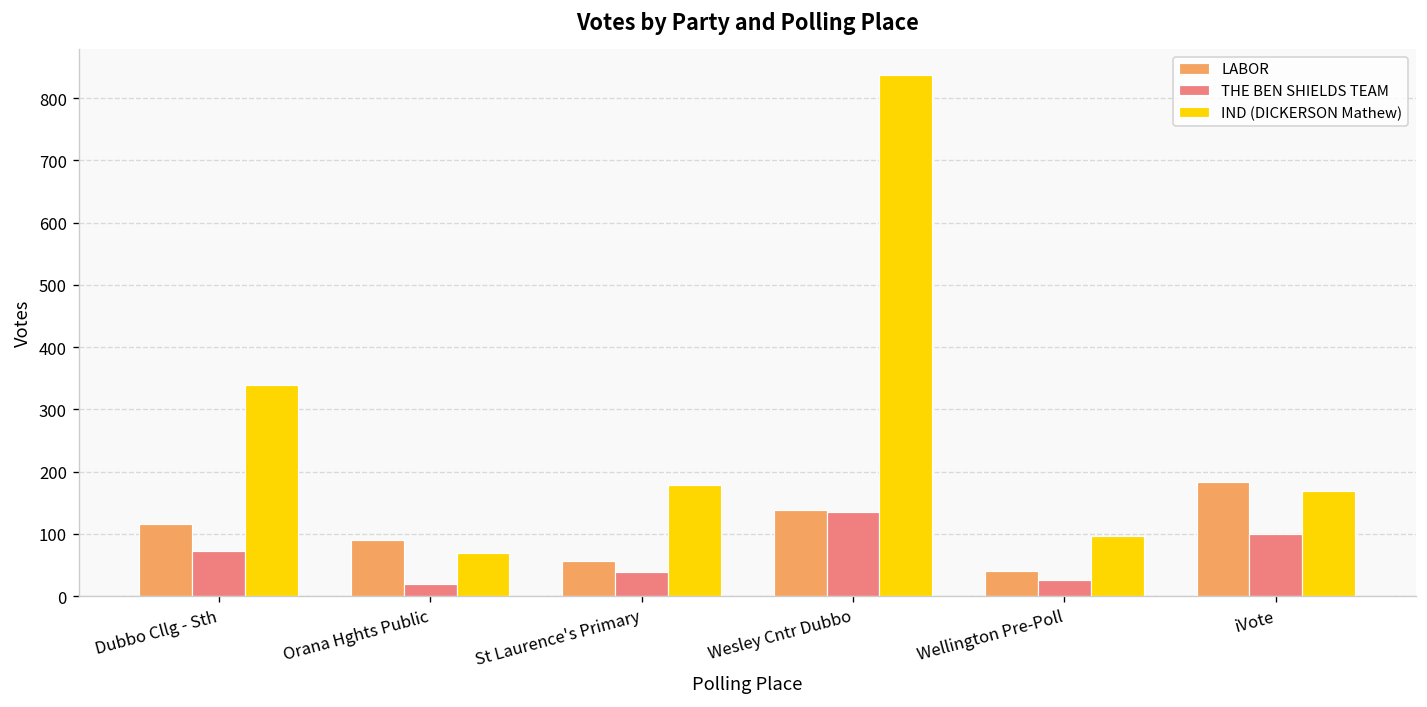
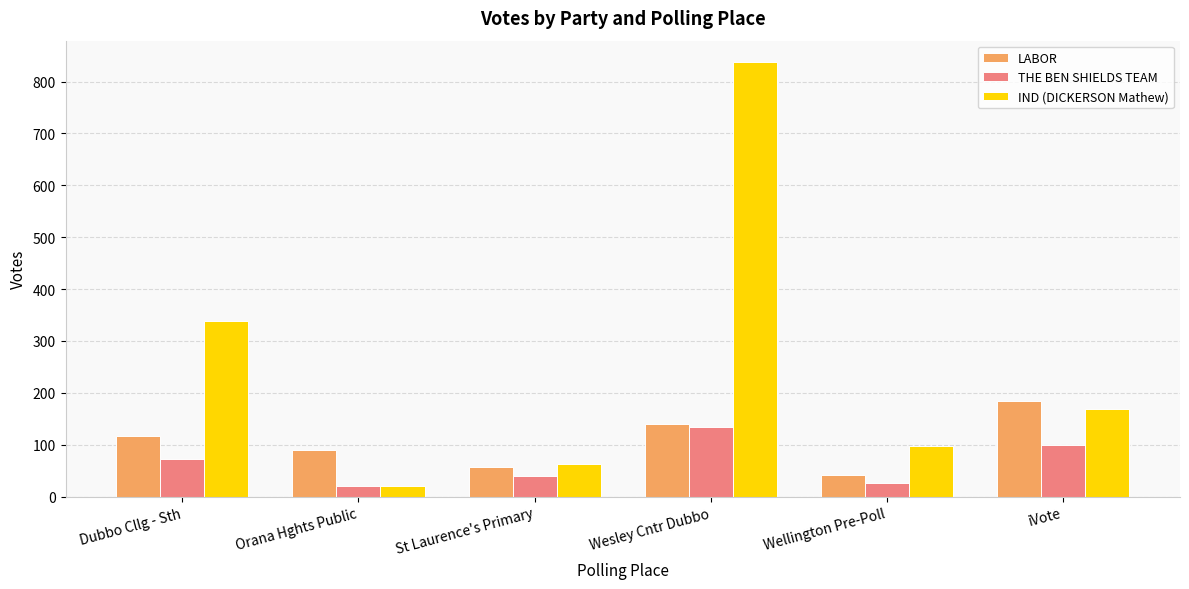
  {
    "IND (DICKERSON Mathew)": {
      "Dubbo Cllg - Sth": 340,
-     "Orana Hghts Public": 70,
-     "St Laurence's Primary": 180,
+     "Orana Hghts Public": 20,
+     "St Laurence's Primary": 60,
      "Wesley Cntr Dubbo": 840,
      "Wellington Pre-Poll": 100,
      "iVote": 170
    }
  }
